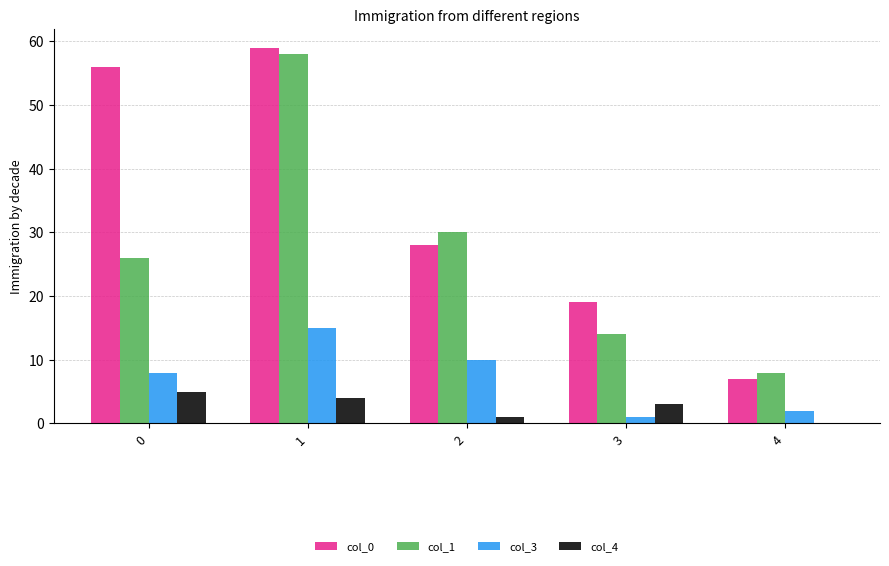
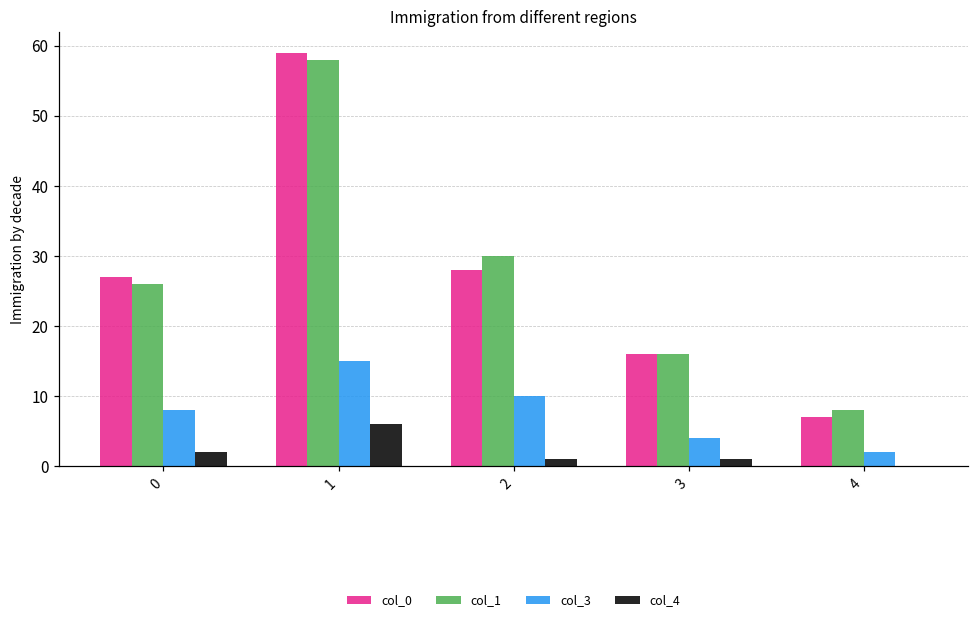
  {
    "col_0": {
-     "0": 56,
+     "0": 27,
      "1": 59,
      "2": 28,
-     "3": 19,
+     "3": 16,
      "4": 7
    },
    "col_1": {
      "0": 26,
      "1": 58,
      "2": 30,
-     "3": 14,
+     "3": 16,
      "4": 8
    },
    "col_3": {
      "0": 8,
      "1": 15,
      "2": 10,
-     "3": 1,
+     "3": 4,
      "4": 2
    },
    "col_4": {
-     "0": 5,
-     "1": 4,
+     "0": 2,
+     "1": 6,
      "2": 1,
-     "3": 3,
+     "3": 1,
      "4": 0
    }
  }
